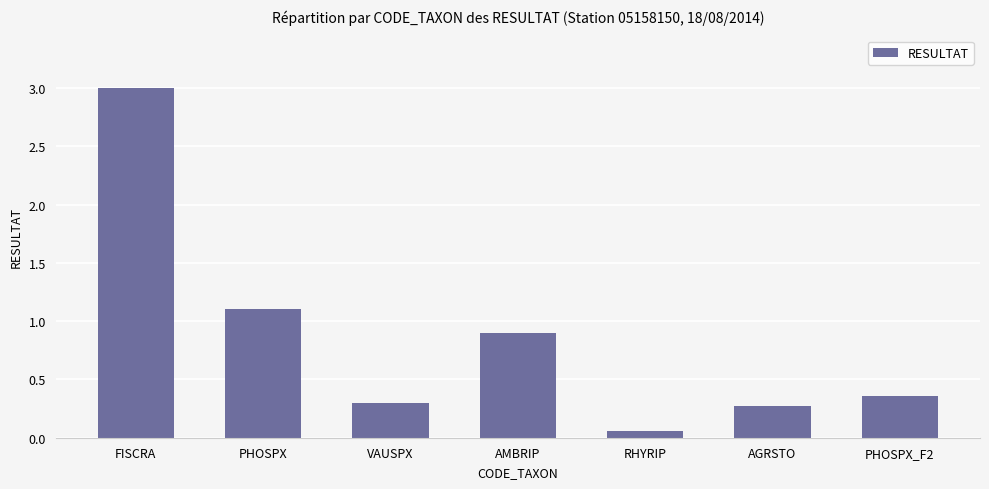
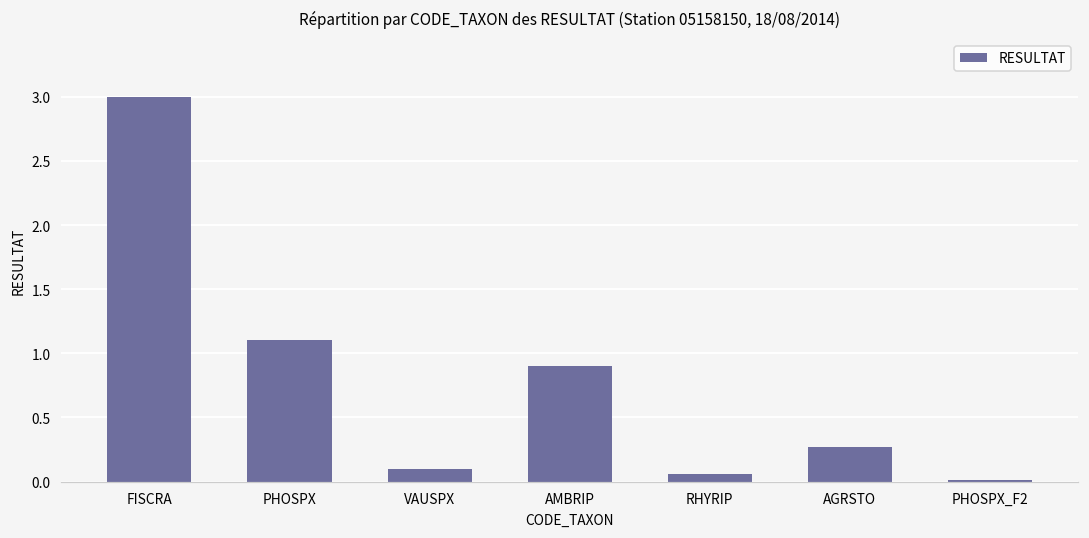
  {
    "FISCRA": 3.00,
    "PHOSPX": 1.10,
-   "VAUSPX": 0.3,
+   "VAUSPX": 0.1,
    "AMBRIP": 0.90,
    "RHYRIP": 0.06,
    "AGRSTO": 0.27,
-   "PHOSPX_F2": 0.36
+   "PHOSPX_F2": 0.01
  }
